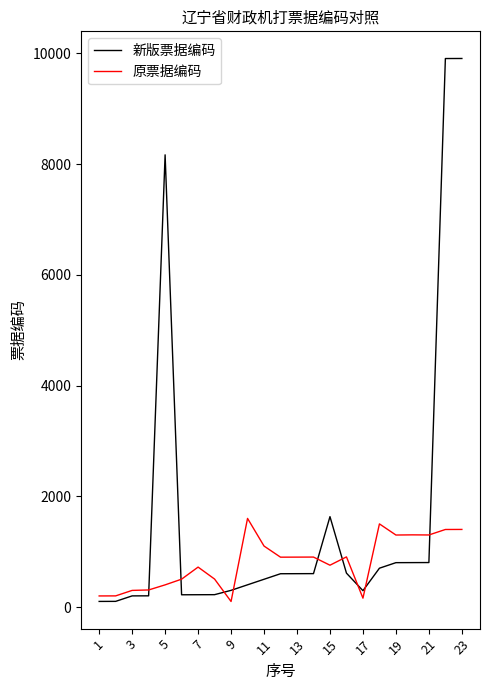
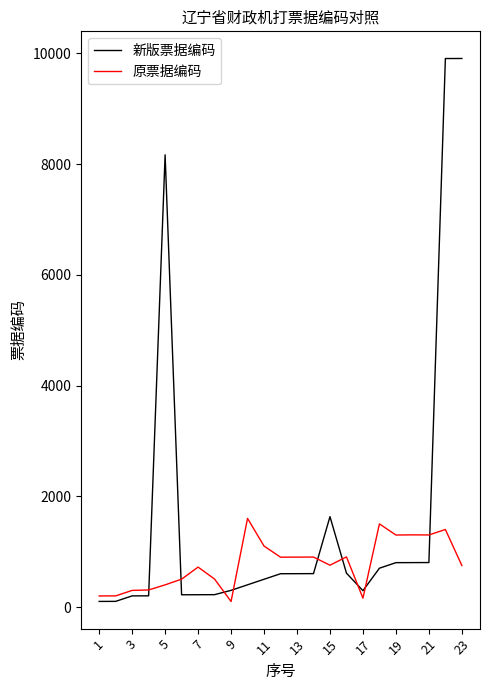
  {
    "新版票据编码": {
      "1": 100,
      "3": 200,
      "5": 8200,
      "7": 200,
      "9": 300,
      "11": 500,
      "13": 600,
      "15": 1600,
      "17": 300,
      "19": 800,
      "21": 800,
      "23": 9900
    },
    "原票据编码": {
      "1": 200,
      "3": 300,
      "5": 400,
      "7": 700,
      "9": 100,
      "11": 1100,
      "13": 900,
      "15": 800,
      "17": 200,
      "19": 1300,
      "21": 1300,
-     "23": 1400
+     "23": 800
    }
  }
